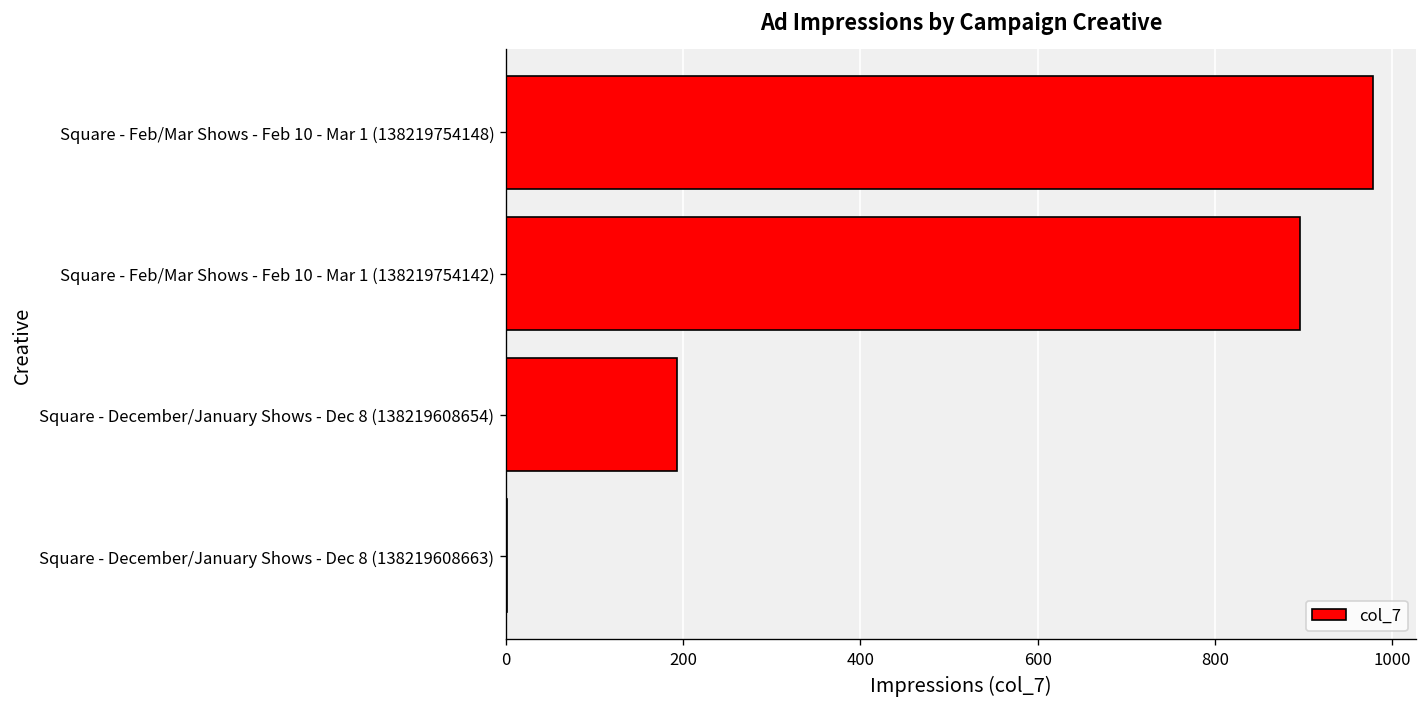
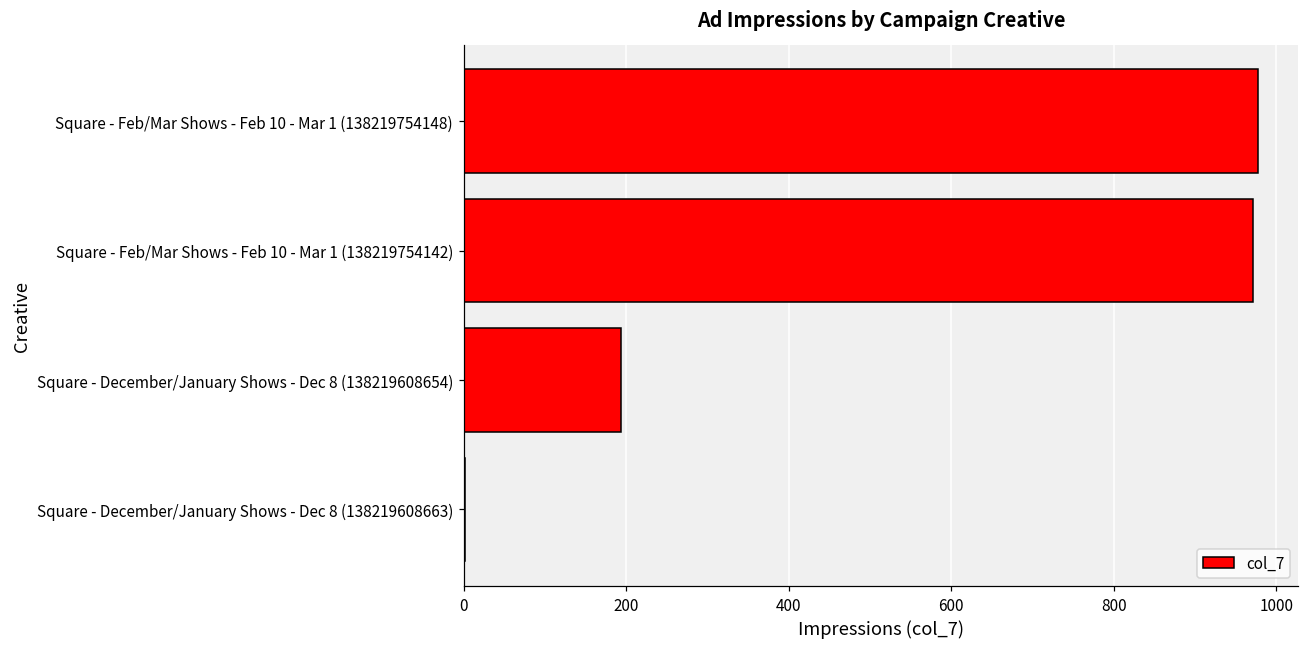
  {
    "Square - Feb/Mar Shows - Feb 10 - Mar 1 (138219754148)": 980,
-   "Square - Feb/Mar Shows - Feb 10 - Mar 1 (138219754142)": 900,
+   "Square - Feb/Mar Shows - Feb 10 - Mar 1 (138219754142)": 970,
    "Square - December/January Shows - Dec 8 (138219608654)": 190
  }
